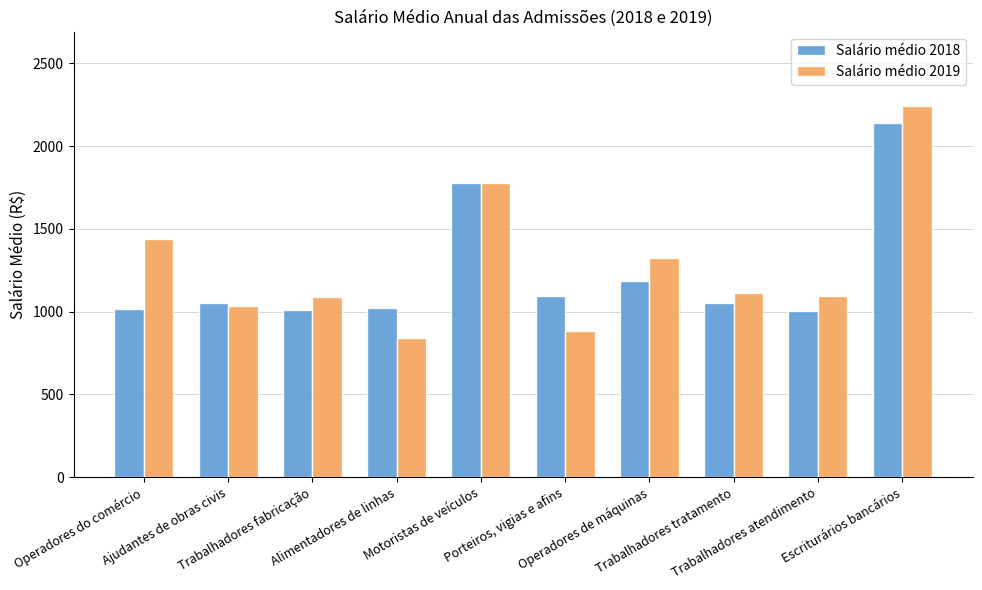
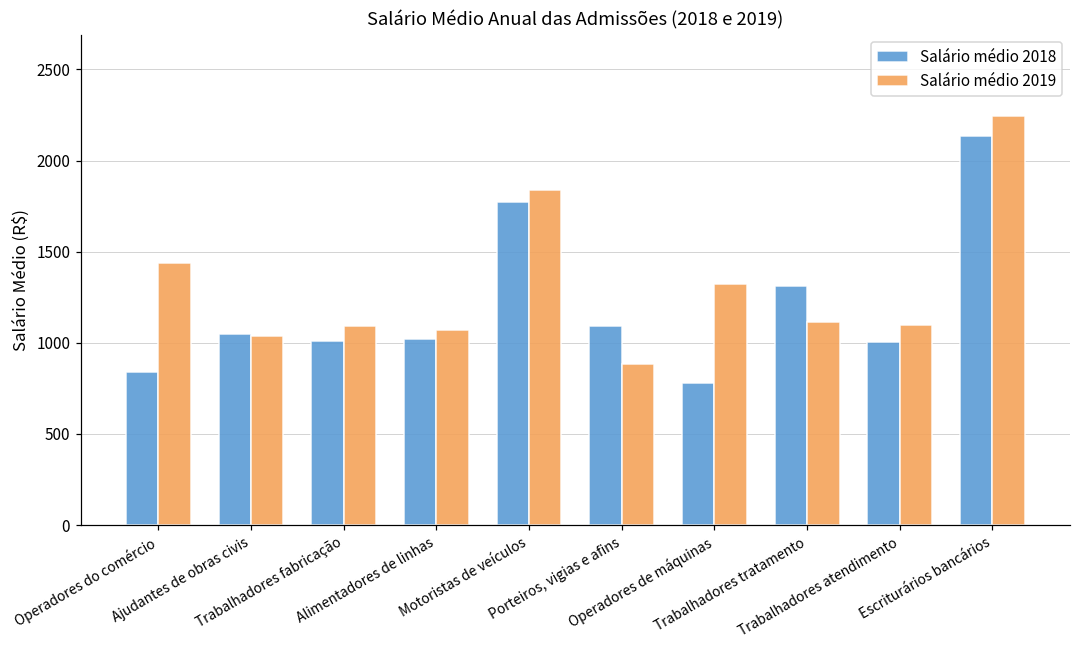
  {
    "Salário médio 2018": {
-     "Operadores do comércio": 1020,
+     "Operadores do comércio": 840,
      "Ajudantes de obras civis": 1050,
      "Trabalhadores fabricação": 1010,
      "Alimentadores de linhas": 1020,
      "Motoristas de veículos": 1770,
      "Porteiros, vigias e afins": 1090,
-     "Operadores de máquinas": 1190,
-     "Trabalhadores tratamento": 1050,
+     "Operadores de máquinas": 780,
+     "Trabalhadores tratamento": 1310,
      "Trabalhadores atendimento": 1010,
      "Escriturários bancários": 2140
    },
    "Salário médio 2019": {
      "Operadores do comércio": 1440,
      "Ajudantes de obras civis": 1040,
      "Trabalhadores fabricação": 1090,
-     "Alimentadores de linhas": 840,
-     "Motoristas de veículos": 1770,
+     "Alimentadores de linhas": 1070,
+     "Motoristas de veículos": 1840,
      "Porteiros, vigias e afins": 880,
      "Operadores de máquinas": 1320,
      "Trabalhadores tratamento": 1120,
      "Trabalhadores atendimento": 1100,
      "Escriturários bancários": 2240
    }
  }
